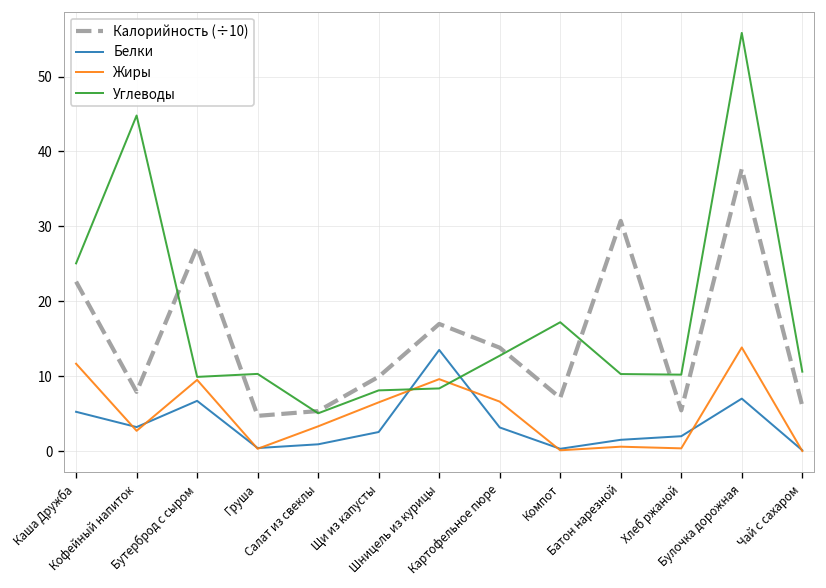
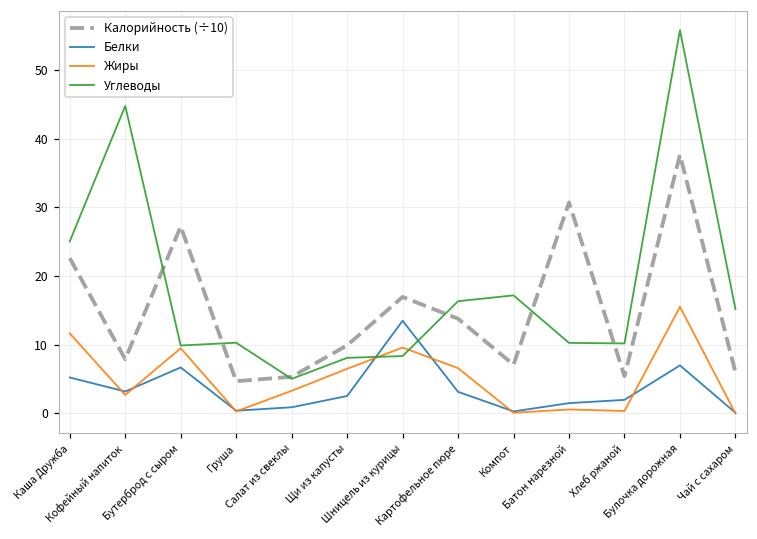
  {
    "Калорийность (÷10)": {
      "Каша Дружба": 23,
      "Кофейный напиток": 8,
      "Бутерброд с сыром": 27,
      "Груша": 5,
      "Щи из капусты": 10,
      "Шницель из курицы": 17,
      "Картофельное пюре": 14,
      "Компот": 7,
      "Батон нарезной": 31,
      "Хлеб ржаной": 5,
      "Булочка дорожная": 38,
      "Чай с сахаром": 6
    },
    "Белки": {
      "Каша Дружба": 5,
      "Кофейный напиток": 3,
      "Бутерброд с сыром": 7,
      "Салат из свеклы": 1,
      "Щи из капусты": 3,
      "Шницель из курицы": 14,
      "Картофельное пюре": 3,
      "Батон нарезной": 2,
      "Хлеб ржаной": 2,
      "Булочка дорожная": 7
    },
    "Жиры": {
      "Каша Дружба": 12,
      "Кофейный напиток": 3,
      "Салат из свеклы": 3,
      "Щи из капусты": 7,
      "Шницель из курицы": 10,
      "Картофельное пюре": 7,
      "Батон нарезной": 1,
      "Хлеб ржаной": 0,
-     "Булочка дорожная": 14
+     "Булочка дорожная": 16
    },
    "Углеводы": {
      "Каша Дружба": 25,
      "Кофейный напиток": 45,
      "Груша": 10,
      "Щи из капусты": 8,
      "Шницель из курицы": 8,
-     "Картофельное пюре": 13,
+     "Картофельное пюре": 16,
      "Компот": 17,
      "Батон нарезной": 10,
      "Хлеб ржаной": 10,
      "Булочка дорожная": 56,
-     "Чай с сахаром": 11
+     "Чай с сахаром": 15
    }
  }
